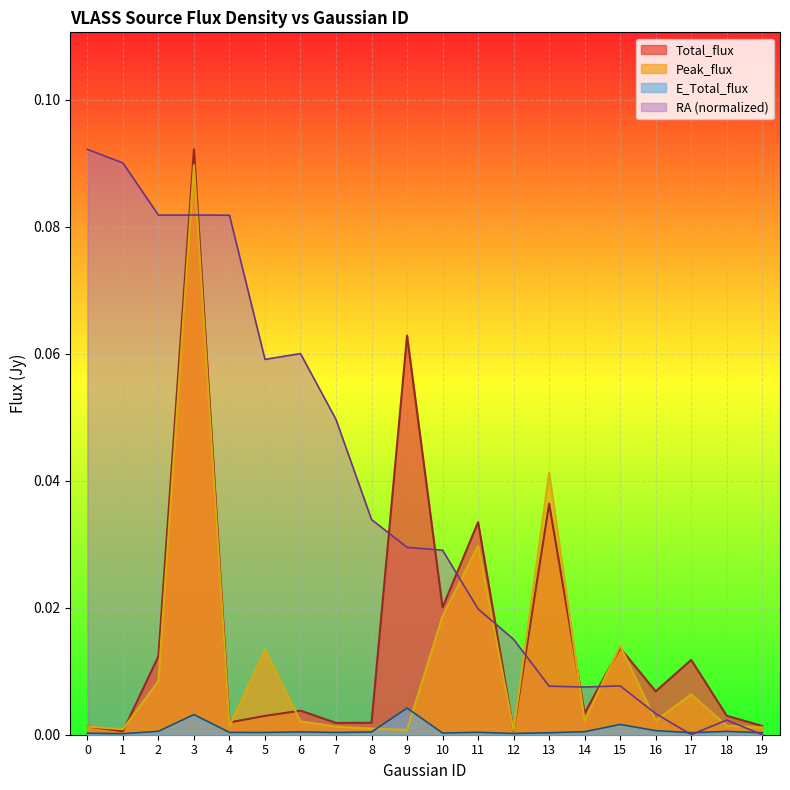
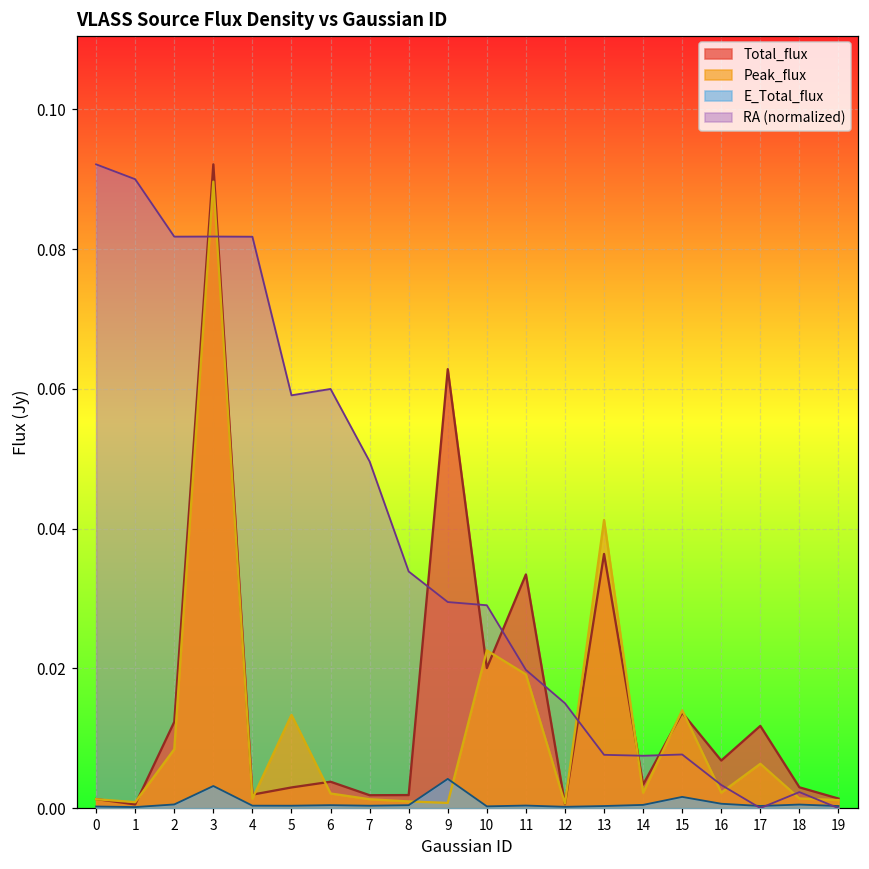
  {
    "Total_flux": {
      "2": 0.012,
      "3": 0.092,
      "4": 0.002,
      "5": 0.003,
      "6": 0.004,
      "7": 0.002,
      "8": 0.002,
      "9": 0.063,
      "10": 0.020,
      "11": 0.033,
      "13": 0.036,
      "14": 0.003,
      "16": 0.007,
      "17": 0.012,
      "18": 0.003
    },
    "Peak_flux": {
      "2": 0.008,
      "3": 0.090,
      "4": 0.001,
      "5": 0.013,
      "6": 0.002,
      "7": 0.001,
      "8": 0.001,
      "9": 0.001,
-     "10": 0.019,
-     "11": 0.030,
+     "10": 0.023,
+     "11": 0.019,
      "13": 0.041,
      "14": 0.002,
      "16": 0.002,
      "17": 0.006,
      "18": 0.001
    },
    "E_Total_flux": {
      "0": 0.000,
      "2": 0.001,
      "3": 0.003,
      "4": 0.000,
      "5": 0.000,
      "6": 0.000,
      "7": 0.000,
      "8": 0.000,
      "9": 0.004,
      "10": 0.000,
      "11": 0.000,
      "13": 0.000,
      "14": 0.000,
      "15": 0.002,
      "16": 0.001,
      "18": 0.001
    },
    "RA (normalized)": {
      "0": 0.092,
      "1": 0.090,
      "2": 0.082,
      "3": 0.082,
      "4": 0.082,
      "5": 0.059,
      "6": 0.060,
      "7": 0.050,
      "8": 0.034,
      "9": 0.030,
      "10": 0.029,
      "11": 0.020,
      "12": 0.015,
      "13": 0.008,
      "14": 0.008,
      "15": 0.008,
      "16": 0.003,
      "18": 0.002
    }
  }
